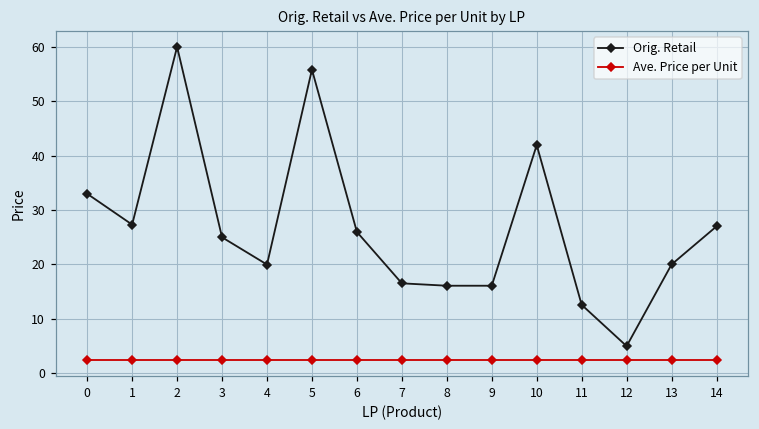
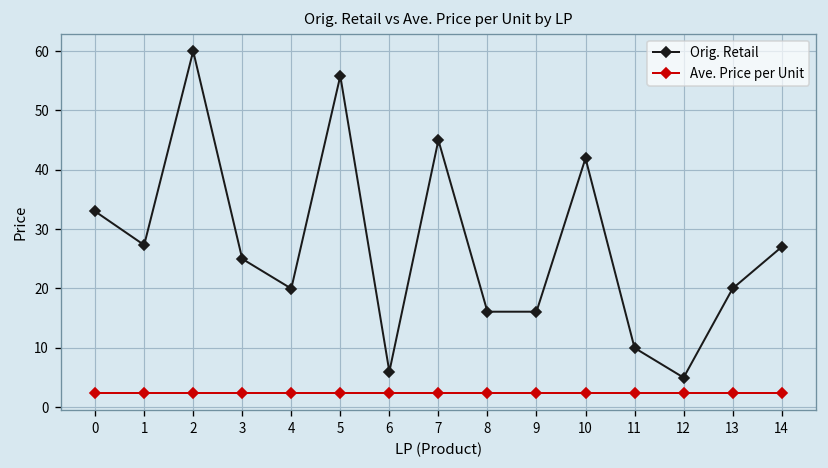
  {
    "Orig. Retail": {
      "0": 33,
      "1": 27,
      "2": 60,
      "3": 25,
      "4": 20,
      "5": 56,
-     "6": 26,
-     "7": 17,
+     "6": 6,
+     "7": 45,
      "8": 16,
      "9": 16,
      "10": 42,
-     "11": 13,
+     "11": 10,
      "12": 5,
      "13": 20,
      "14": 27
    },
    "Ave. Price per Unit": {
      "0": 2,
      "1": 2,
      "2": 2,
      "3": 2,
      "4": 2,
      "5": 2,
      "6": 2,
      "7": 2,
      "8": 2,
      "9": 2,
      "10": 2,
      "11": 2,
      "12": 2,
      "13": 2,
      "14": 2
    }
  }
